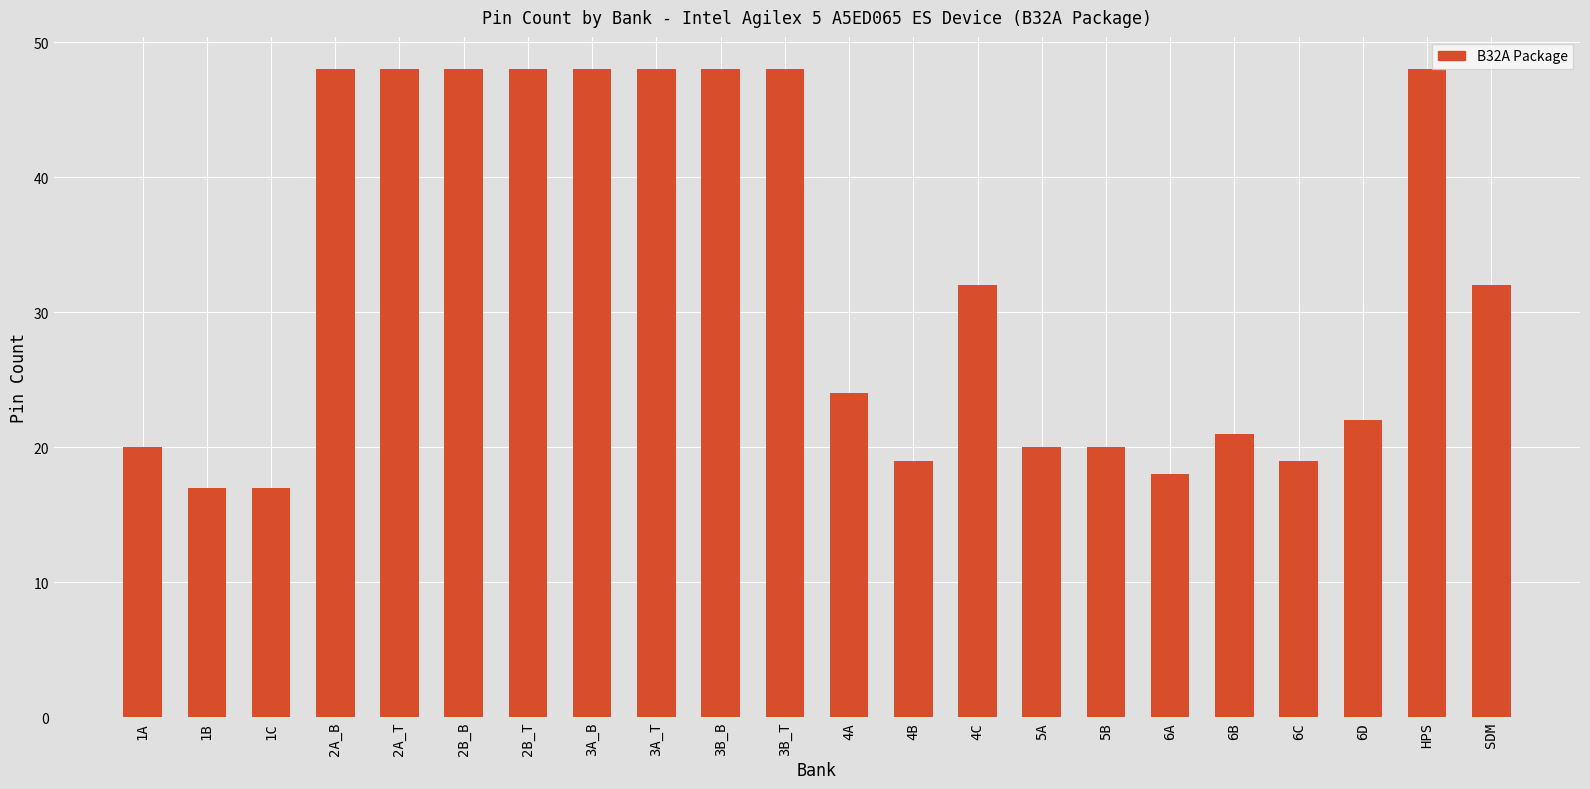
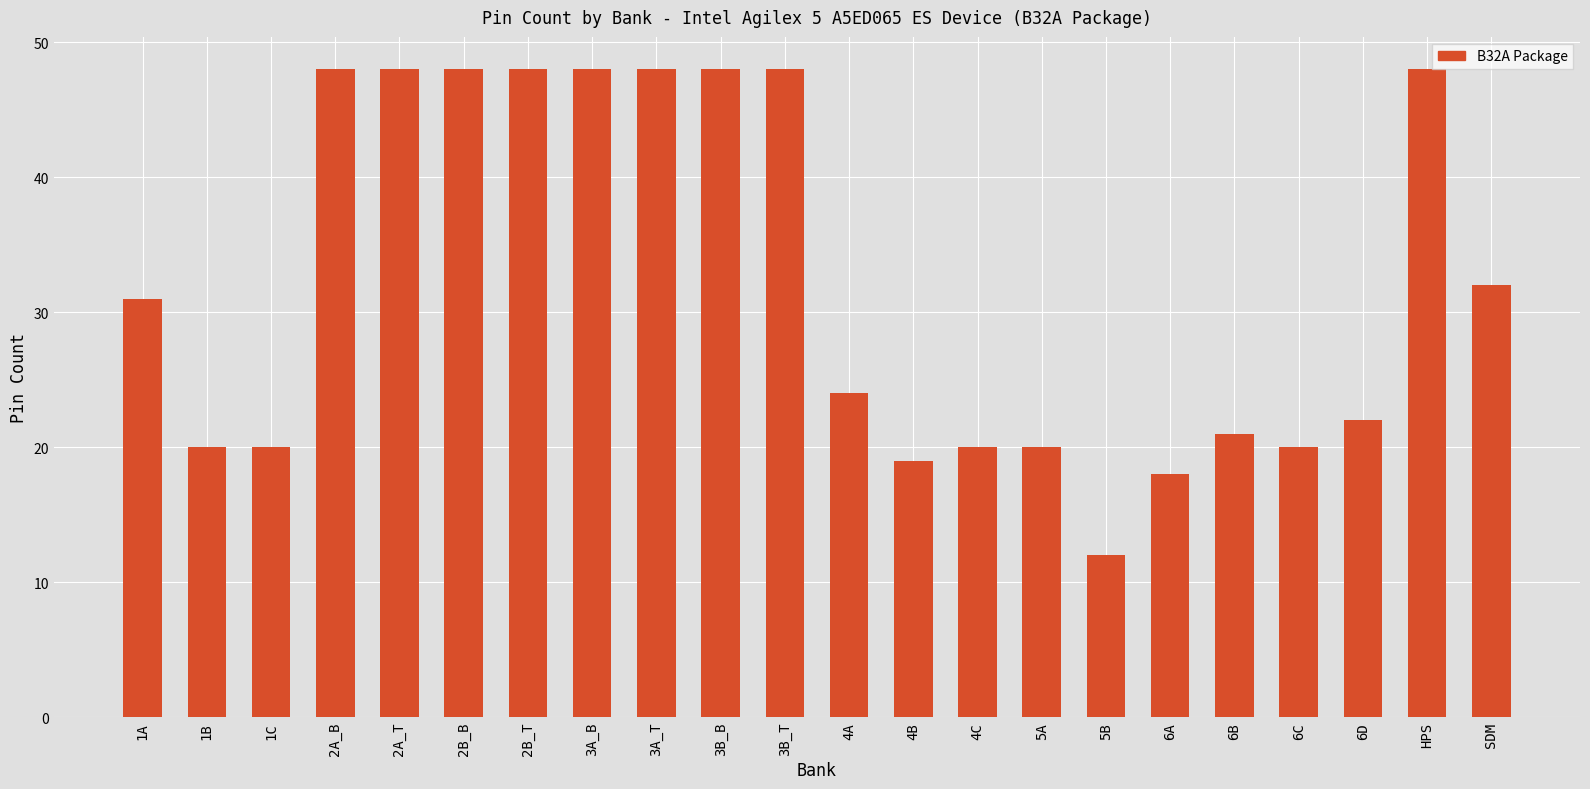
  {
-   "1A": 20,
-   "1B": 17,
-   "1C": 17,
+   "1A": 31,
+   "1B": 20,
+   "1C": 20,
    "2A_B": 48,
    "2A_T": 48,
    "2B_B": 48,
    "2B_T": 48,
    "3A_B": 48,
    "3A_T": 48,
    "3B_B": 48,
    "3B_T": 48,
    "4A": 24,
    "4B": 19,
-   "4C": 32,
+   "4C": 20,
    "5A": 20,
-   "5B": 20,
+   "5B": 12,
    "6A": 18,
    "6B": 21,
-   "6C": 19,
+   "6C": 20,
    "6D": 22,
    "HPS": 48,
    "SDM": 32
  }
